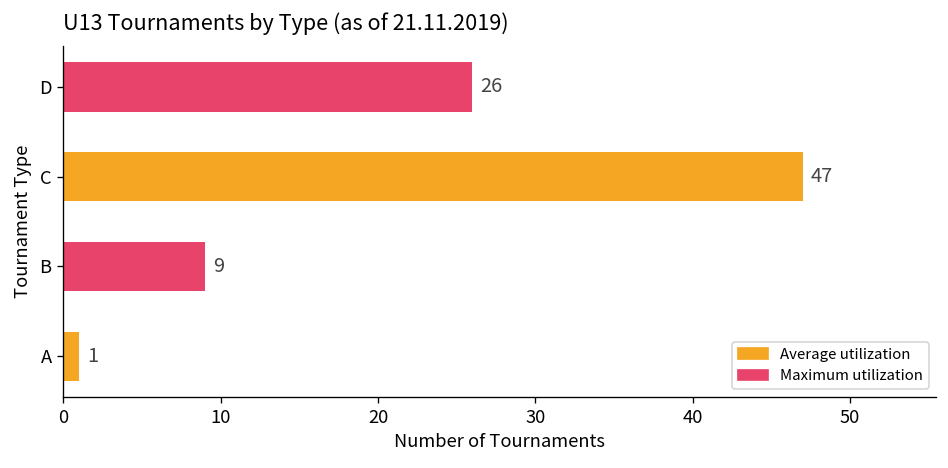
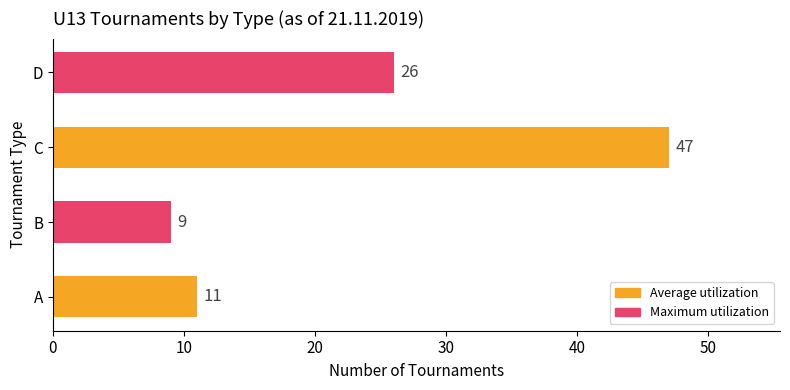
  {
    "D": 26,
    "C": 47,
    "B": 9,
-   "A": 1
+   "A": 11
  }
